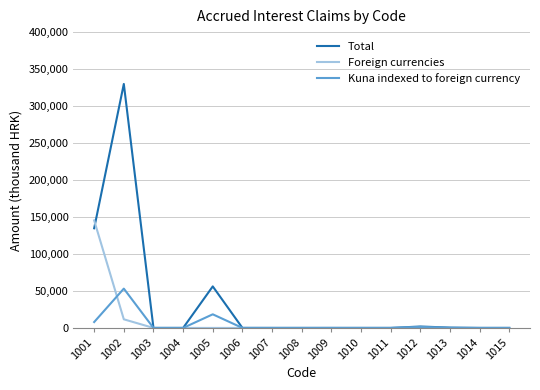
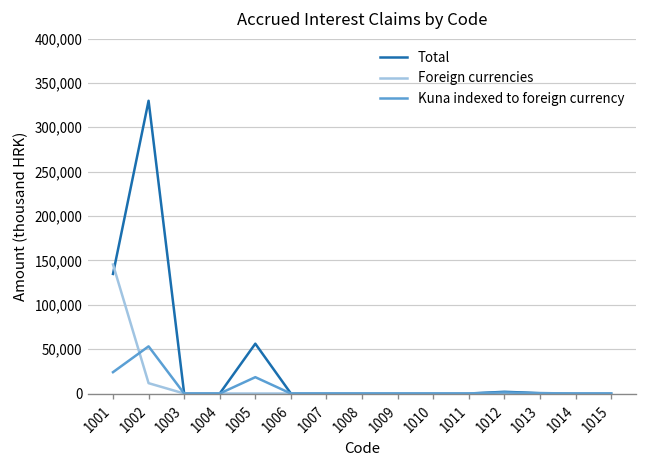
  {
    "Total": {
      "1001": "130,000",
      "1002": "330,000",
      "1005": "60,000"
    },
    "Foreign currencies": {
      "1001": "150,000",
      "1002": "10,000",
      "1005": "0"
    },
    "Kuna indexed to foreign currency": {
-     "1001": "10,000",
+     "1001": "20,000",
      "1002": "50,000",
      "1005": "20,000"
    }
  }
